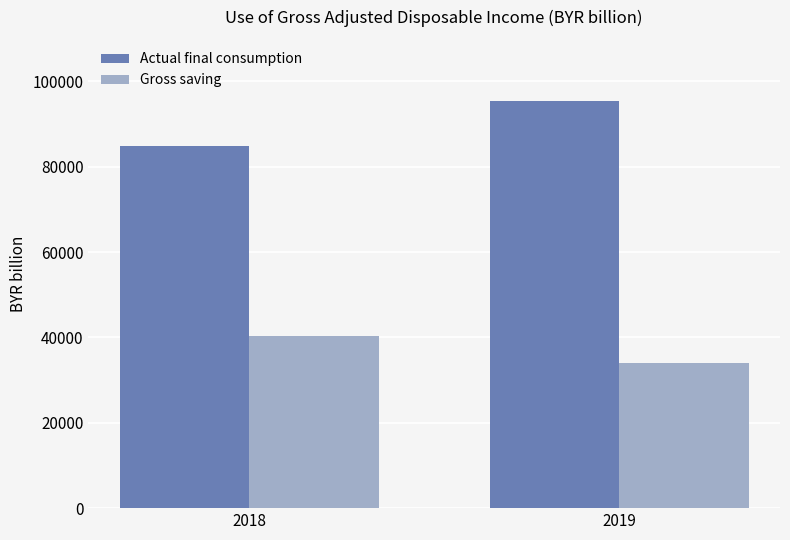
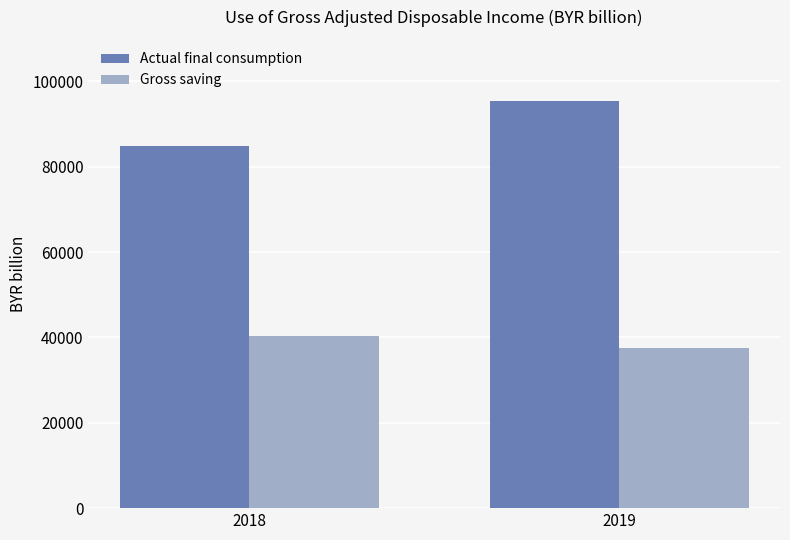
  {
    "Actual final consumption": {
      "2018": 85000,
      "2019": 95000
    },
    "Gross saving": {
      "2018": 40000,
-     "2019": 34000
+     "2019": 37000
    }
  }
